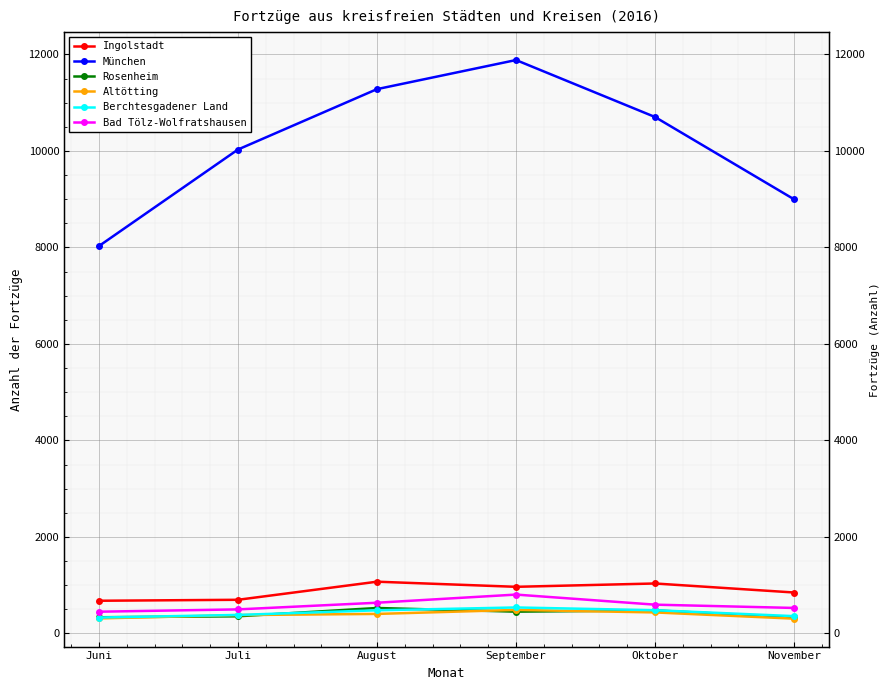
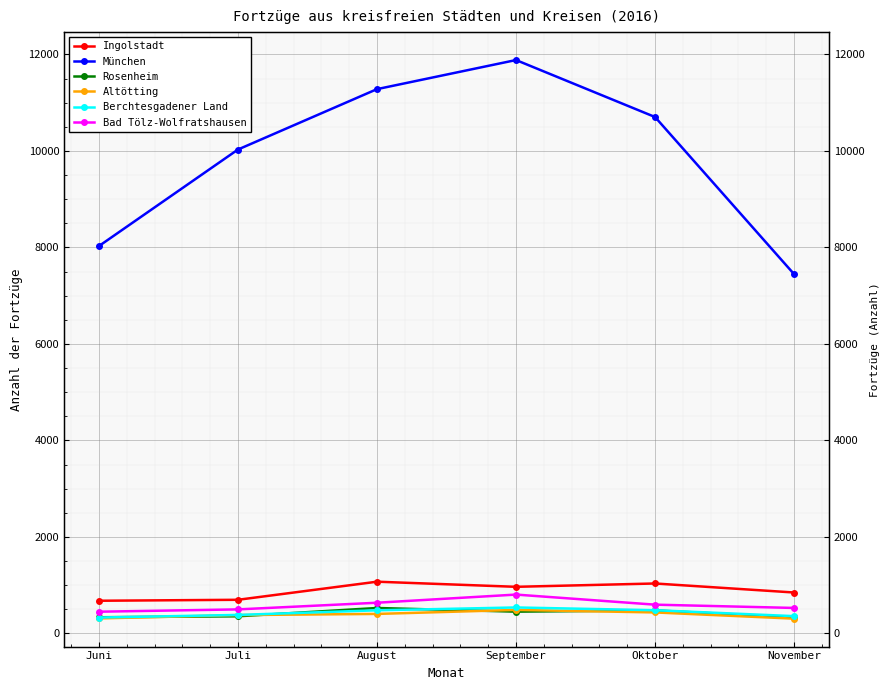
  {
    "Ingolstadt": {
      "Juni": 700,
      "Juli": 700,
      "August": 1100,
      "September": 1000,
      "Oktober": 1000,
      "November": 800
    },
    "München": {
      "Juni": 8000,
      "Juli": 10000,
      "August": 11300,
      "September": 11900,
      "Oktober": 10700,
-     "November": 9000
+     "November": 7400
    },
    "Altötting": {
      "August": 400
    },
    "Bad Tölz-Wolfratshausen": {
      "Juni": 500,
      "Juli": 500,
      "August": 600,
      "September": 800,
      "Oktober": 600,
      "November": 500
    }
  }
